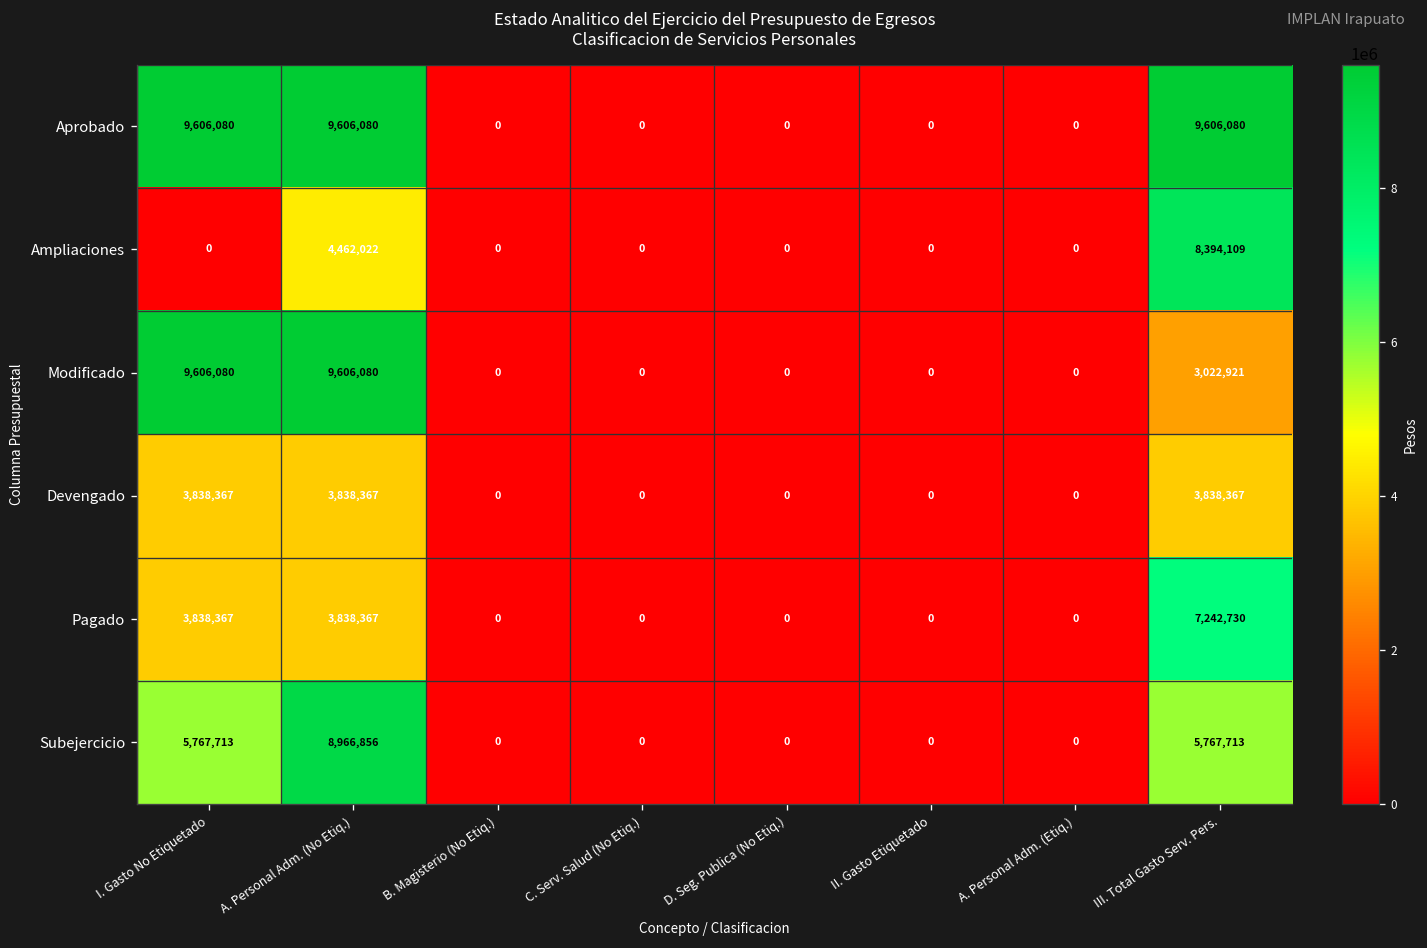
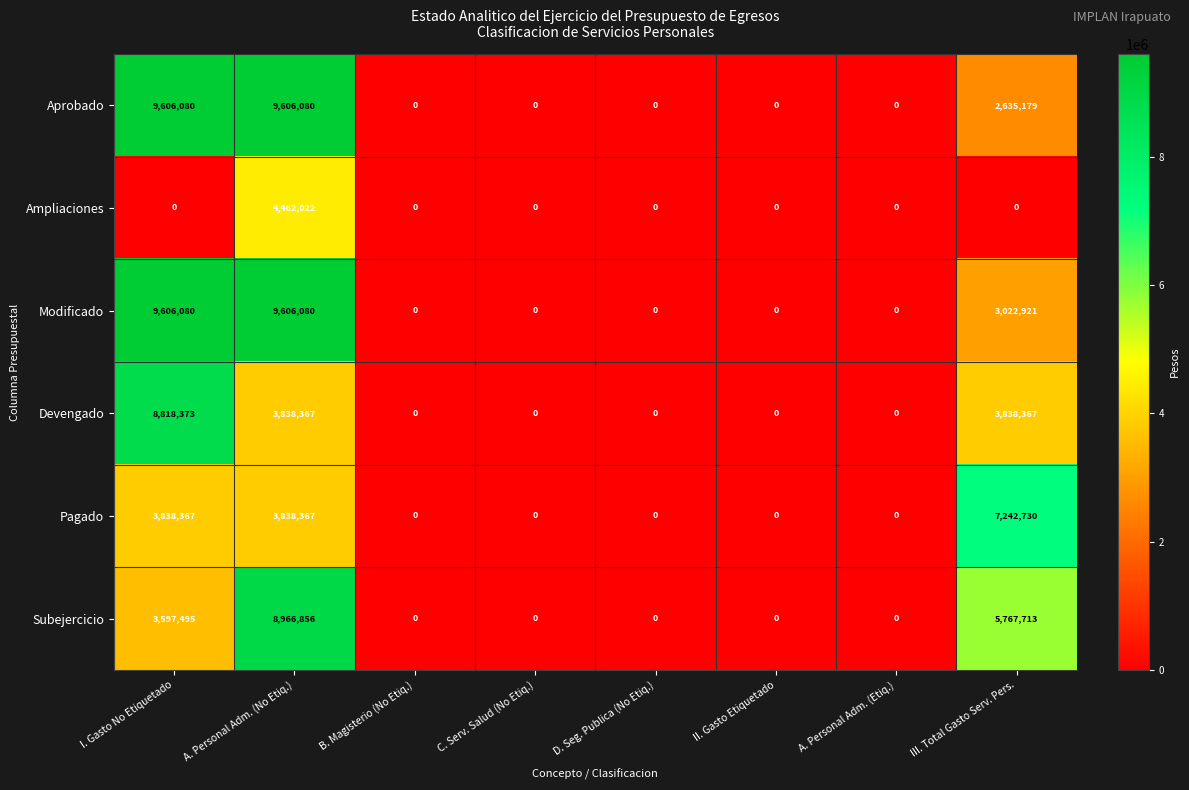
  {
    "Aprobado": {
      "I. Gasto No Etiquetado": "9,606,080",
      "A. Personal Adm. (No Etiq.)": "9,606,080",
      "B. Magisterio (No Etiq.)": "0",
      "C. Serv. Salud (No Etiq.)": "0",
      "D. Seg. Publica (No Etiq.)": "0",
      "II. Gasto Etiquetado": "0",
      "A. Personal Adm. (Etiq.)": "0",
-     "III. Total Gasto Serv. Pers.": "9,606,080"
+     "III. Total Gasto Serv. Pers.": "2,635,179"
    },
    "Ampliaciones": {
      "I. Gasto No Etiquetado": "0",
      "A. Personal Adm. (No Etiq.)": "4,462,022",
      "B. Magisterio (No Etiq.)": "0",
      "C. Serv. Salud (No Etiq.)": "0",
      "D. Seg. Publica (No Etiq.)": "0",
      "II. Gasto Etiquetado": "0",
      "A. Personal Adm. (Etiq.)": "0",
-     "III. Total Gasto Serv. Pers.": "8,394,109"
+     "III. Total Gasto Serv. Pers.": "0"
    },
    "Modificado": {
      "I. Gasto No Etiquetado": "9,606,080",
      "A. Personal Adm. (No Etiq.)": "9,606,080",
      "B. Magisterio (No Etiq.)": "0",
      "C. Serv. Salud (No Etiq.)": "0",
      "D. Seg. Publica (No Etiq.)": "0",
      "II. Gasto Etiquetado": "0",
      "A. Personal Adm. (Etiq.)": "0",
      "III. Total Gasto Serv. Pers.": "3,022,921"
    },
    "Devengado": {
-     "I. Gasto No Etiquetado": "3,838,367",
+     "I. Gasto No Etiquetado": "8,818,373",
      "A. Personal Adm. (No Etiq.)": "3,838,367",
      "B. Magisterio (No Etiq.)": "0",
      "C. Serv. Salud (No Etiq.)": "0",
      "D. Seg. Publica (No Etiq.)": "0",
      "II. Gasto Etiquetado": "0",
      "A. Personal Adm. (Etiq.)": "0",
      "III. Total Gasto Serv. Pers.": "3,838,367"
    },
    "Pagado": {
      "I. Gasto No Etiquetado": "3,838,367",
      "A. Personal Adm. (No Etiq.)": "3,838,367",
      "B. Magisterio (No Etiq.)": "0",
      "C. Serv. Salud (No Etiq.)": "0",
      "D. Seg. Publica (No Etiq.)": "0",
      "II. Gasto Etiquetado": "0",
      "A. Personal Adm. (Etiq.)": "0",
      "III. Total Gasto Serv. Pers.": "7,242,730"
    },
    "Subejercicio": {
-     "I. Gasto No Etiquetado": "5,767,713",
+     "I. Gasto No Etiquetado": "3,597,495",
      "A. Personal Adm. (No Etiq.)": "8,966,856",
      "B. Magisterio (No Etiq.)": "0",
      "C. Serv. Salud (No Etiq.)": "0",
      "D. Seg. Publica (No Etiq.)": "0",
      "II. Gasto Etiquetado": "0",
      "A. Personal Adm. (Etiq.)": "0",
      "III. Total Gasto Serv. Pers.": "5,767,713"
    }
  }
